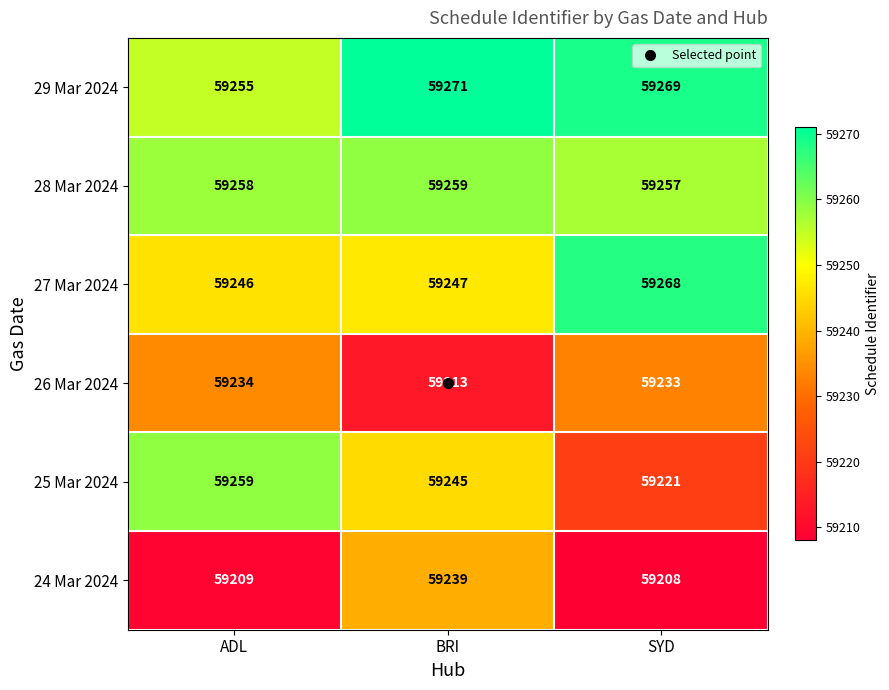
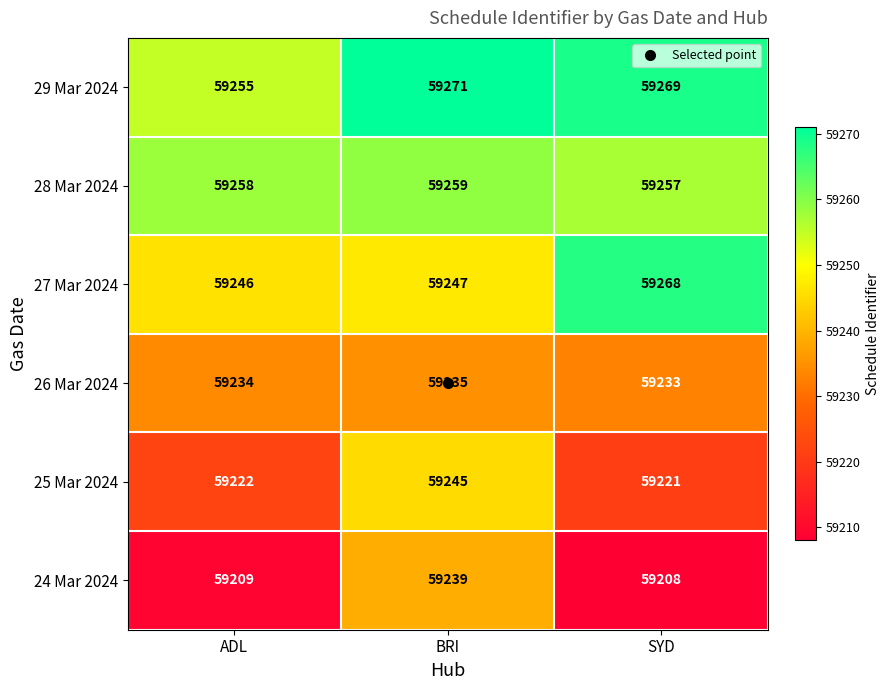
  {
    "29 Mar 2024": {
      "ADL": 59255,
      "BRI": 59271,
      "SYD": 59269
    },
    "28 Mar 2024": {
      "ADL": 59258,
      "BRI": 59259,
      "SYD": 59257
    },
    "27 Mar 2024": {
      "ADL": 59246,
      "BRI": 59247,
      "SYD": 59268
    },
    "26 Mar 2024": {
      "ADL": 59234,
-     "BRI": 59213,
+     "BRI": 59235,
      "SYD": 59233
    },
    "25 Mar 2024": {
-     "ADL": 59259,
+     "ADL": 59222,
      "BRI": 59245,
      "SYD": 59221
    },
    "24 Mar 2024": {
      "ADL": 59209,
      "BRI": 59239,
      "SYD": 59208
    }
  }
